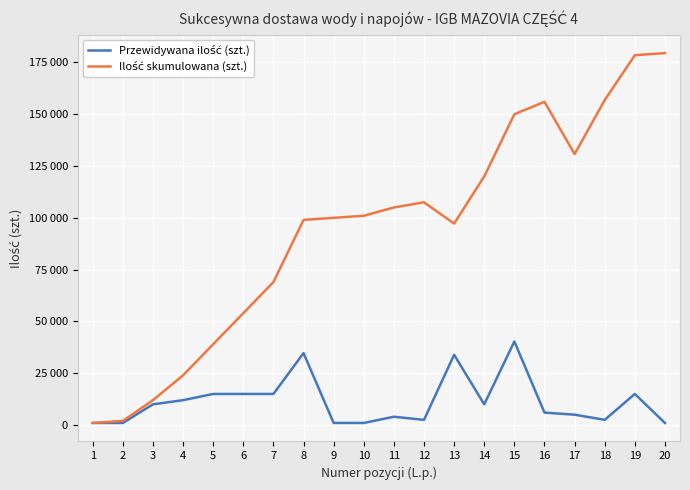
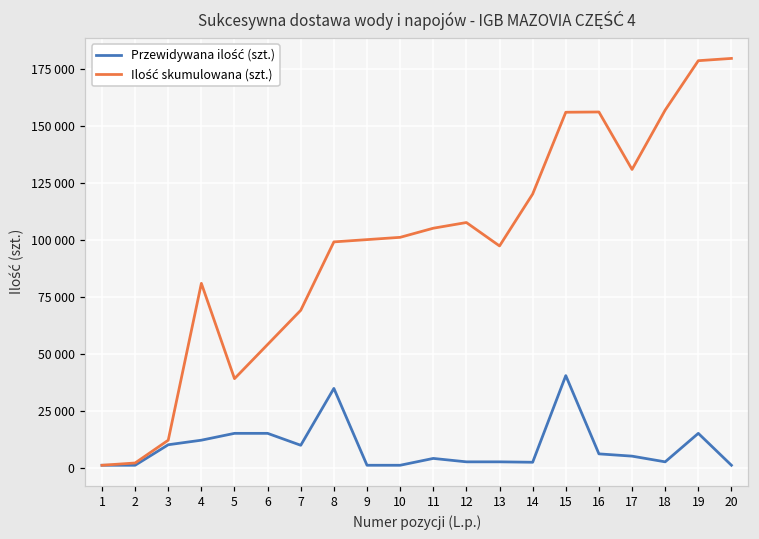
  {
    "Przewidywana ilość (szt.)": {
      "3": 10000,
      "4": 12000,
      "5": 15000,
      "6": 15000,
-     "7": 15000,
+     "7": 10000,
      "8": 35000,
      "9": 1000,
      "10": 1000,
      "11": 4000,
      "12": 3000,
-     "13": 34000,
-     "14": 10000,
+     "13": 3000,
+     "14": 2000,
      "15": 40000,
      "16": 6000,
      "17": 5000,
      "18": 3000,
      "19": 15000,
      "20": 1000
    },
    "Ilość skumulowana (szt.)": {
      "3": 12000,
-     "4": 24000,
+     "4": 81000,
      "5": 39000,
      "6": 54000,
      "7": 69000,
      "8": 99000,
      "9": 100000,
      "10": 101000,
      "11": 105000,
      "12": 108000,
      "13": 97000,
      "14": 120000,
-     "15": 150000,
+     "15": 156000,
      "16": 156000,
      "17": 131000,
      "18": 157000,
      "19": 179000,
      "20": 180000
    }
  }
